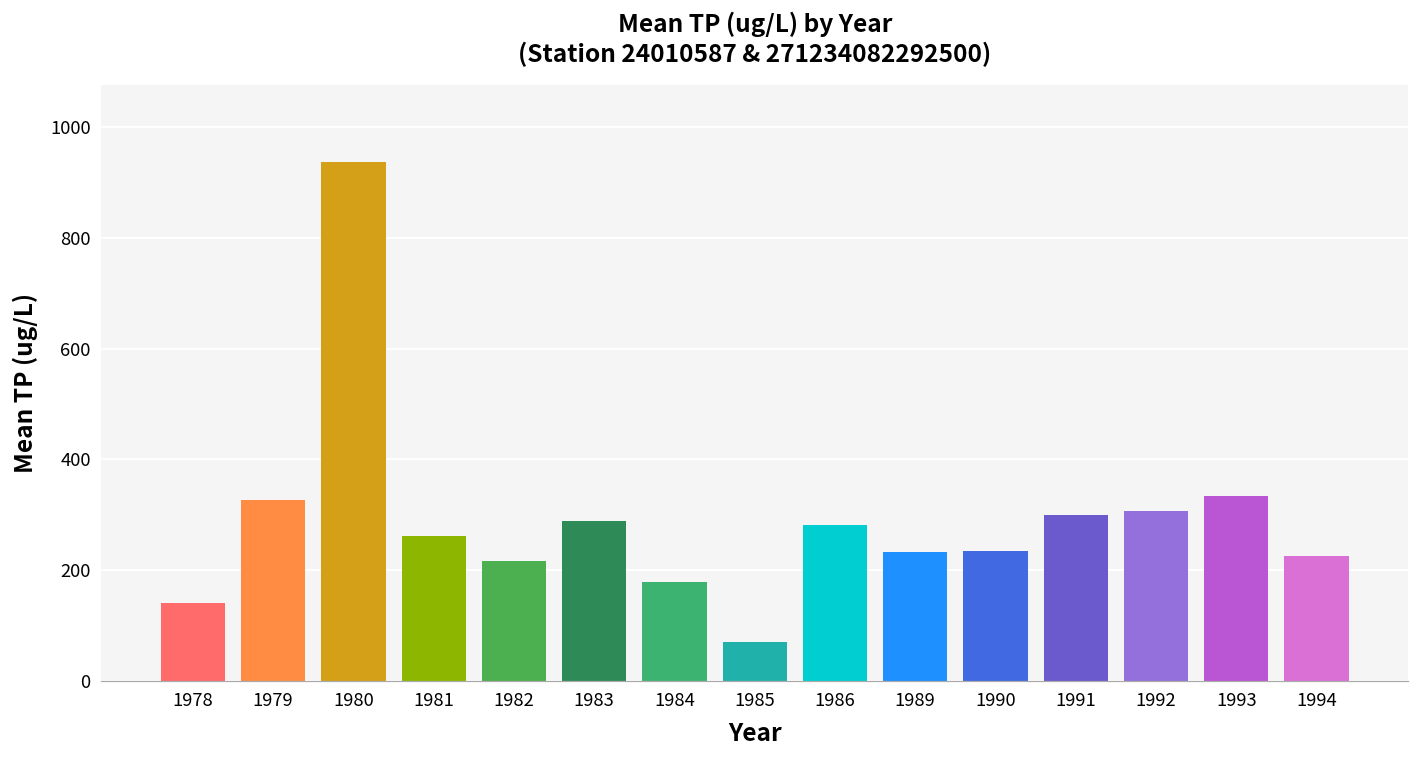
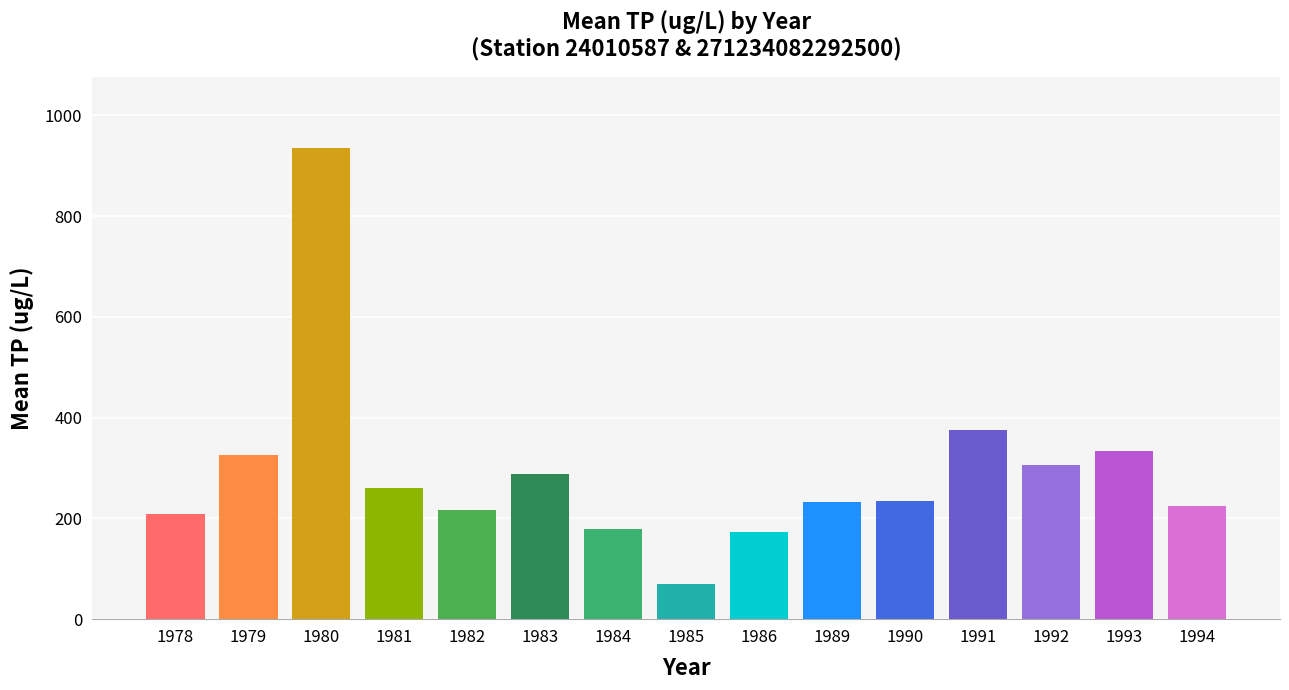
  {
-   "1978": 140,
+   "1978": 210,
    "1979": 330,
    "1980": 940,
    "1981": 260,
    "1982": 220,
    "1983": 290,
    "1984": 180,
    "1985": 70,
-   "1986": 280,
+   "1986": 170,
    "1989": 230,
    "1990": 230,
-   "1991": 300,
+   "1991": 380,
    "1992": 310,
    "1993": 330,
    "1994": 230
  }
